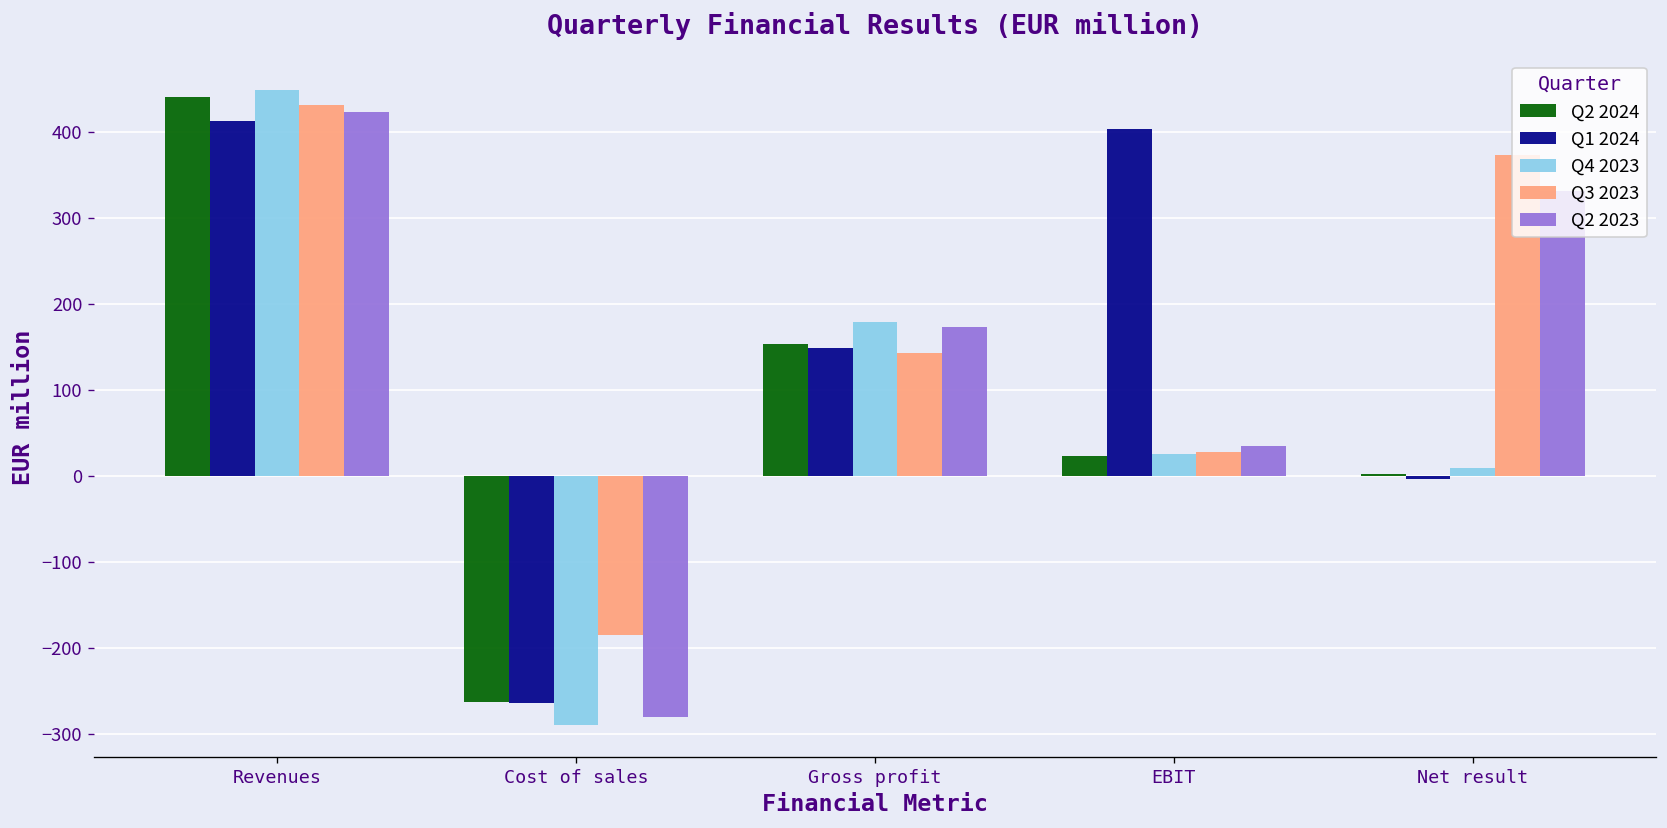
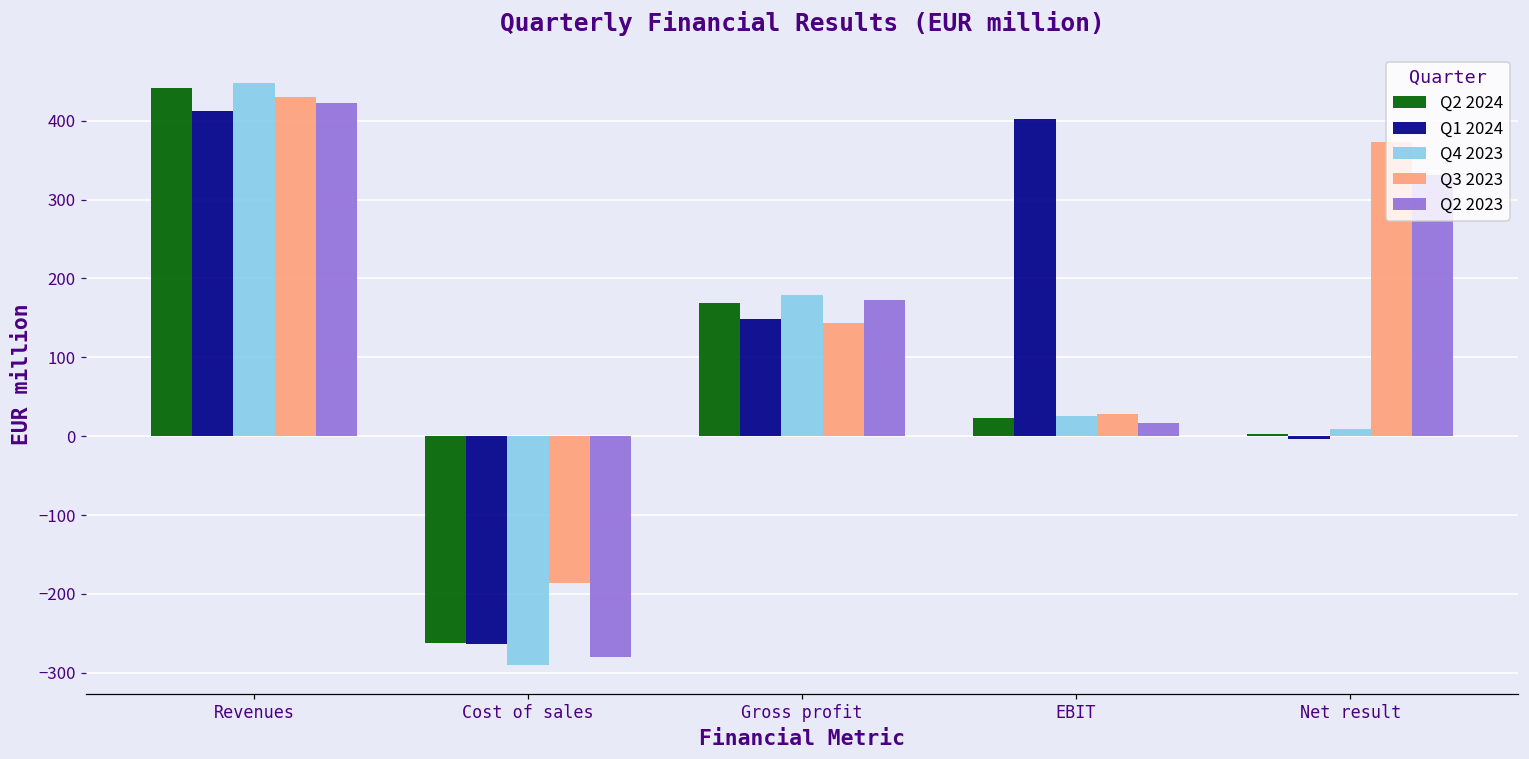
  {
    "Q2 2024": {
      "Revenues": 440,
      "Cost of sales": -260,
-     "Gross profit": 150,
+     "Gross profit": 170,
      "EBIT": 20
    },
    "Q1 2024": {
      "Revenues": 410,
      "Cost of sales": -260,
      "Gross profit": 150,
      "EBIT": 400
    },
    "Q4 2023": {
      "Revenues": 450,
      "Cost of sales": -290,
      "Gross profit": 180,
      "EBIT": 30,
      "Net result": 10
    },
    "Q3 2023": {
      "Revenues": 430,
      "Cost of sales": -190,
      "Gross profit": 140,
      "EBIT": 30
    },
    "Q2 2023": {
      "Revenues": 420,
      "Cost of sales": -280,
      "Gross profit": 170,
-     "EBIT": 30
+     "EBIT": 20
    }
  }
